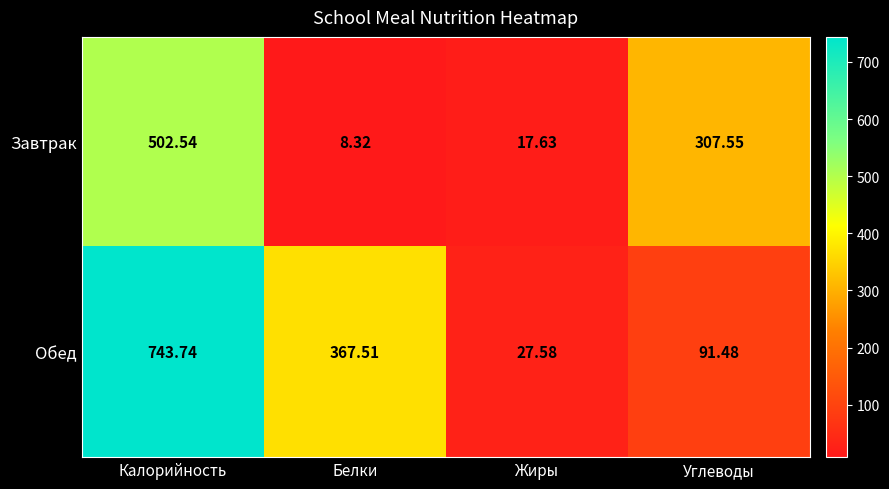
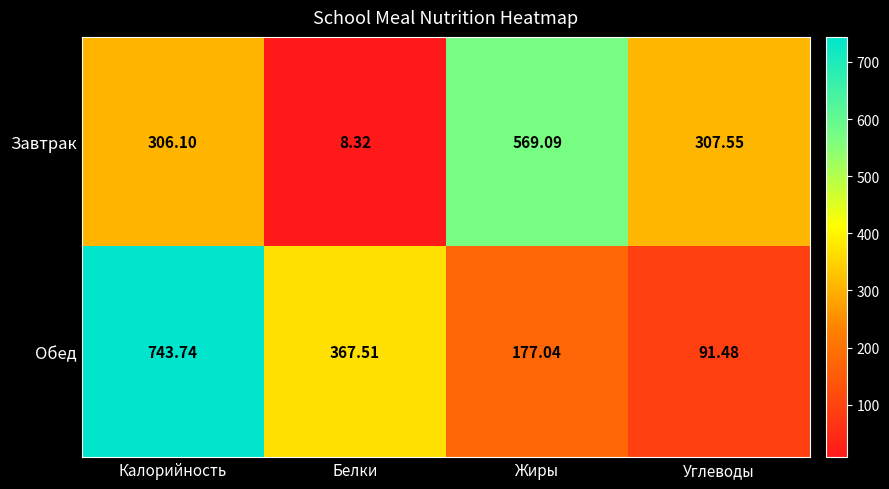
  {
    "Завтрак": {
-     "Калорийность": 502.54,
+     "Калорийность": 306.10,
      "Белки": 8.32,
-     "Жиры": 17.63,
+     "Жиры": 569.09,
      "Углеводы": 307.55
    },
    "Обед": {
      "Калорийность": 743.74,
      "Белки": 367.51,
-     "Жиры": 27.58,
+     "Жиры": 177.04,
      "Углеводы": 91.48
    }
  }
